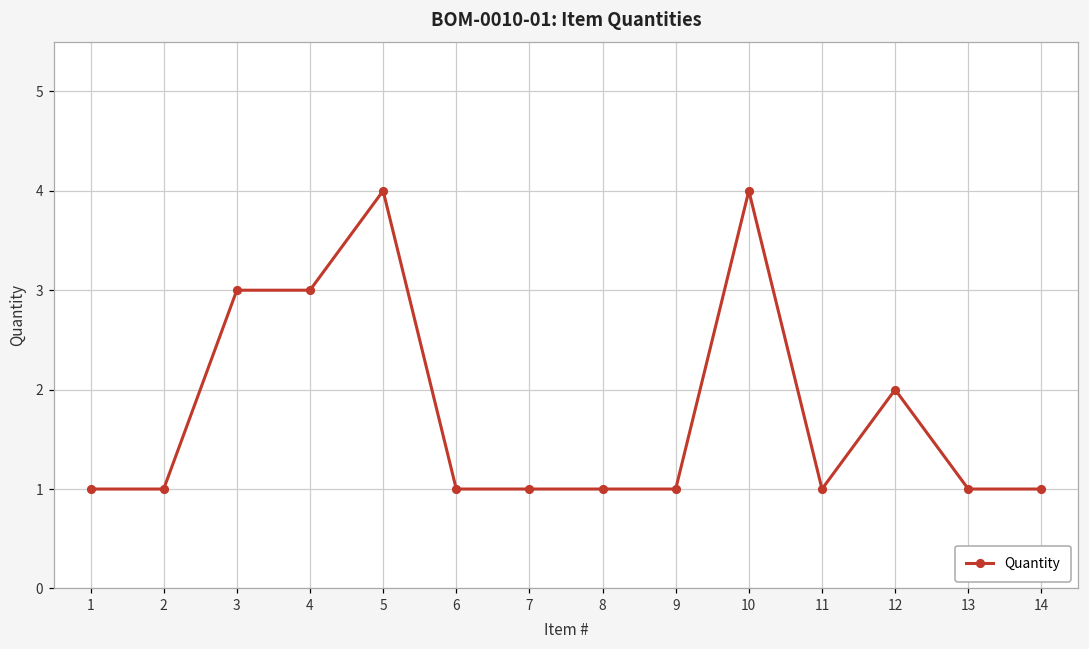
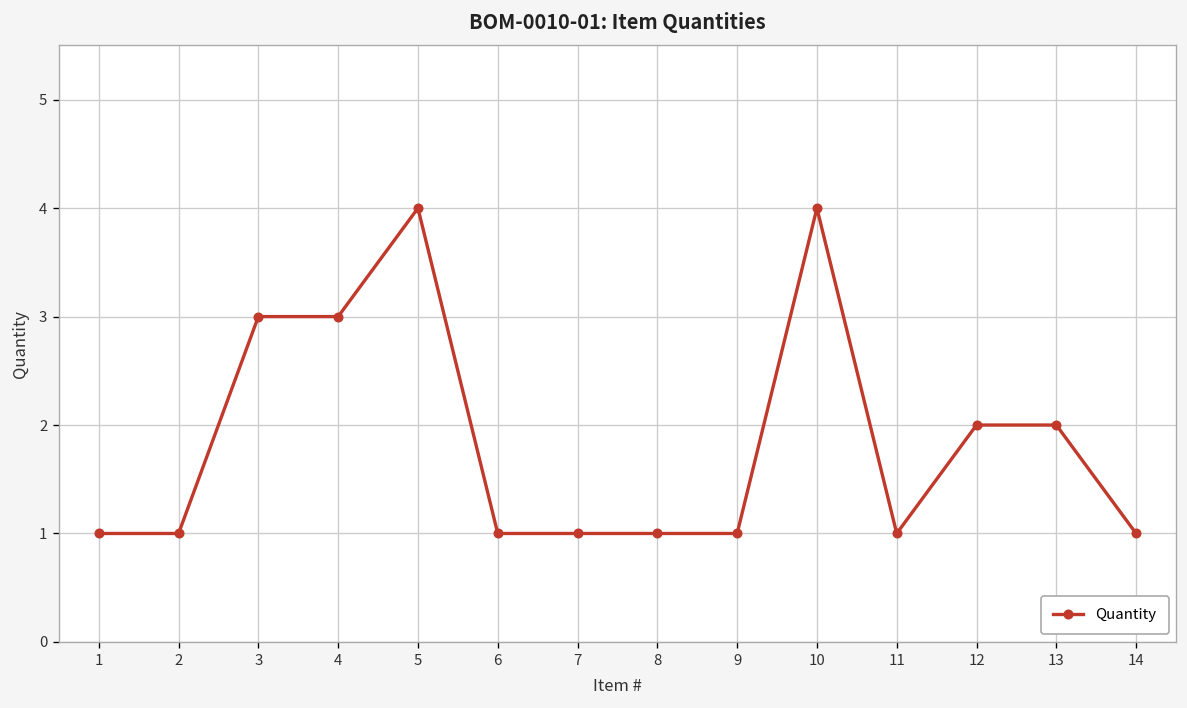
  {
    "1": 1,
    "2": 1,
    "3": 3,
    "4": 3,
    "5": 4,
    "6": 1,
    "7": 1,
    "8": 1,
    "9": 1,
    "10": 4,
    "11": 1,
    "12": 2,
-   "13": 1,
+   "13": 2,
    "14": 1
  }
